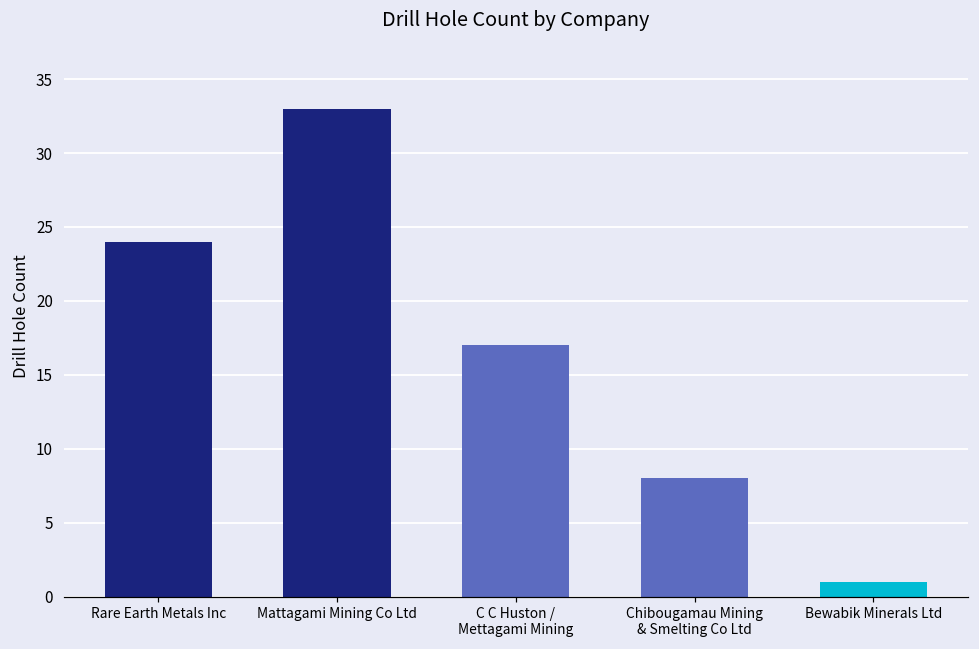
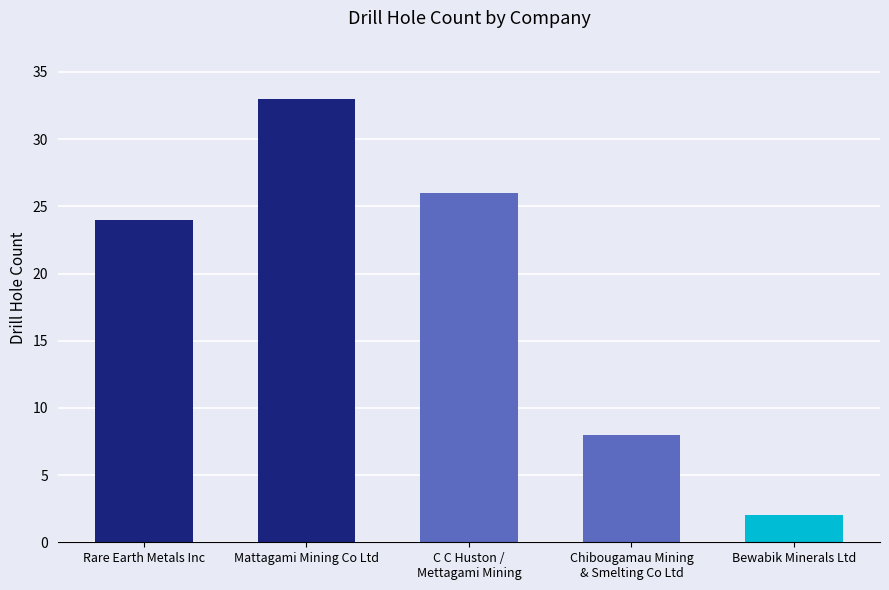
  {
    "Rare Earth Metals Inc": 24,
    "Mattagami Mining Co Ltd": 33,
-   "C C Huston / Mettagami Mining": 17,
+   "C C Huston / Mettagami Mining": 26,
    "Chibougamau Mining & Smelting Co Ltd": 8,
-   "Bewabik Minerals Ltd": 1
+   "Bewabik Minerals Ltd": 2
  }
